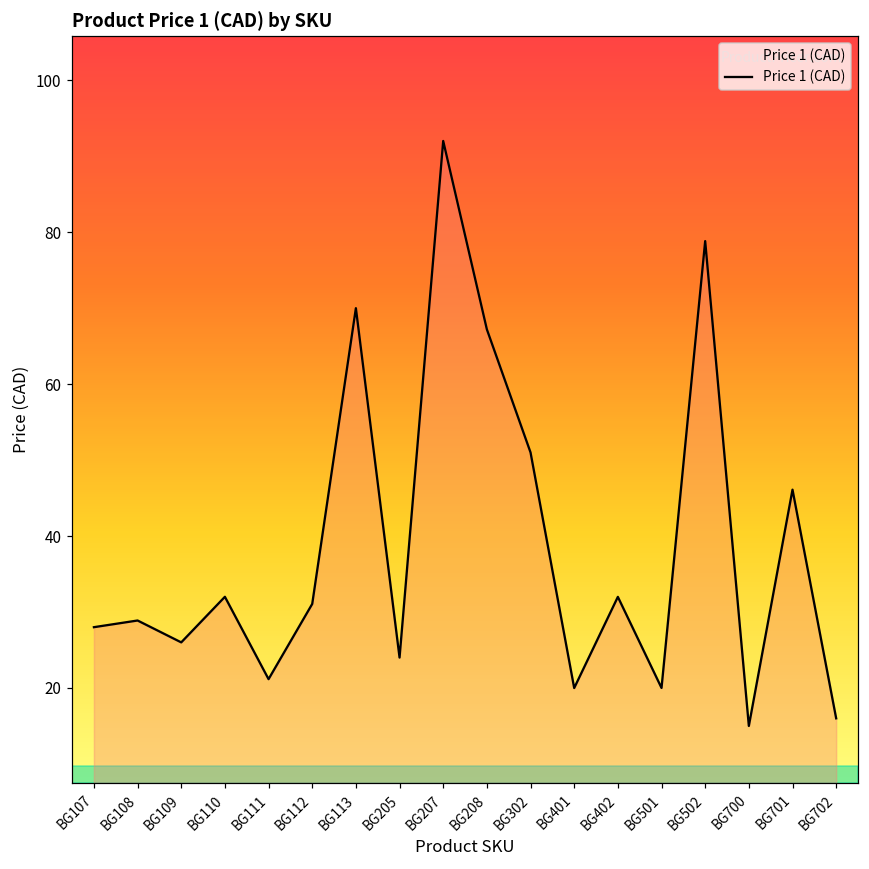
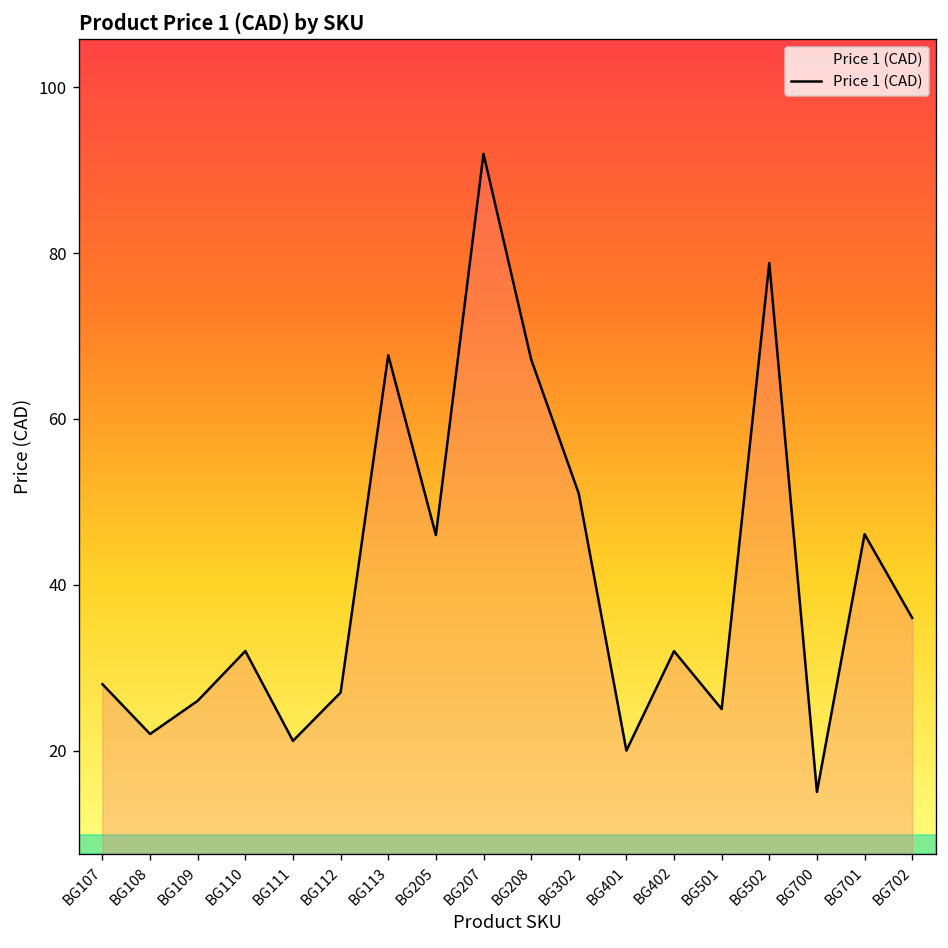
  {
    "BG107": 28,
-   "BG108": 29,
+   "BG108": 22,
    "BG109": 26,
    "BG110": 32,
    "BG111": 21,
-   "BG112": 31,
-   "BG113": 70,
-   "BG205": 24,
+   "BG112": 27,
+   "BG113": 68,
+   "BG205": 46,
    "BG207": 92,
    "BG208": 67,
    "BG302": 51,
    "BG401": 20,
    "BG402": 32,
-   "BG501": 20,
+   "BG501": 25,
    "BG502": 79,
    "BG700": 15,
    "BG701": 46,
-   "BG702": 16
+   "BG702": 36
  }
